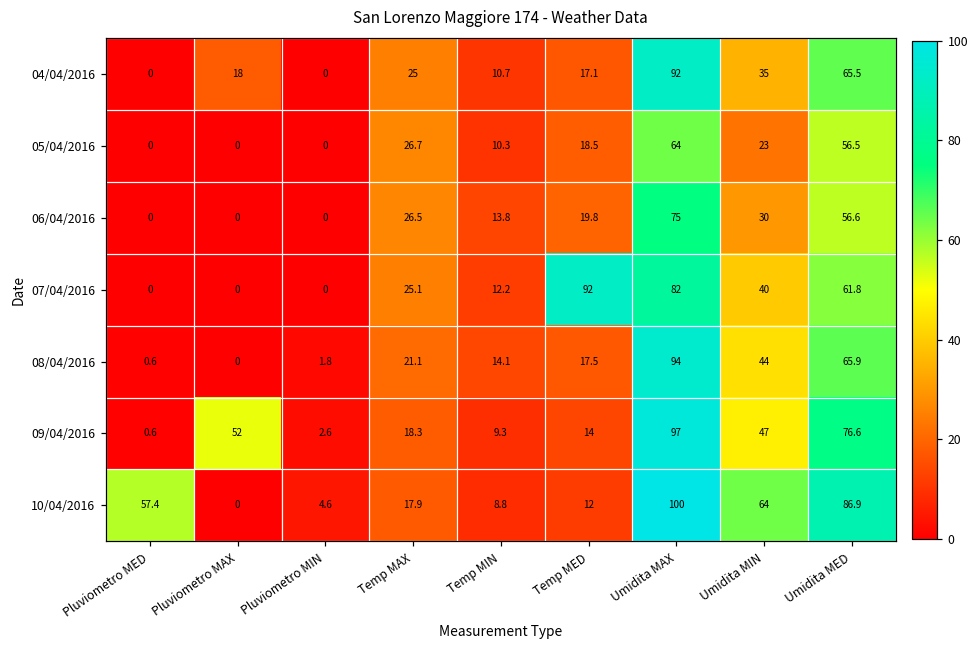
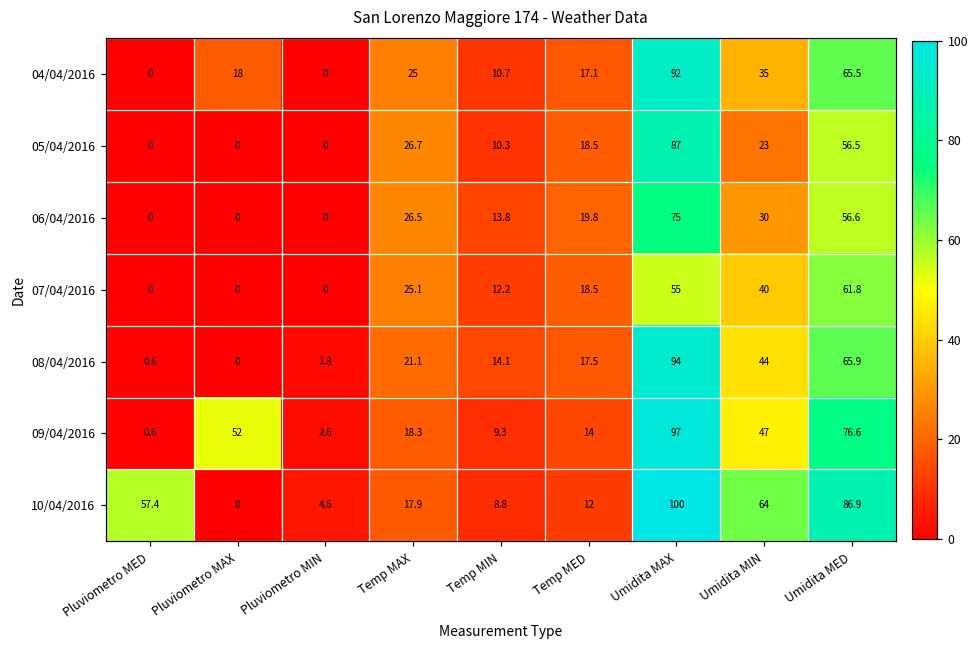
  {
    "04/04/2016": {
      "Pluviometro MED": 0,
      "Pluviometro MAX": 18,
      "Pluviometro MIN": 0,
      "Temp MAX": 25,
      "Temp MIN": 10.7,
      "Temp MED": 17.1,
      "Umidita MAX": 92,
      "Umidita MIN": 35,
      "Umidita MED": 65.5
    },
    "05/04/2016": {
      "Pluviometro MED": 0,
      "Pluviometro MAX": 0,
      "Pluviometro MIN": 0,
      "Temp MAX": 26.7,
      "Temp MIN": 10.3,
      "Temp MED": 18.5,
-     "Umidita MAX": 64,
+     "Umidita MAX": 87,
      "Umidita MIN": 23,
      "Umidita MED": 56.5
    },
    "06/04/2016": {
      "Pluviometro MED": 0,
      "Pluviometro MAX": 0,
      "Pluviometro MIN": 0,
      "Temp MAX": 26.5,
      "Temp MIN": 13.8,
      "Temp MED": 19.8,
      "Umidita MAX": 75,
      "Umidita MIN": 30,
      "Umidita MED": 56.6
    },
    "07/04/2016": {
      "Pluviometro MED": 0,
      "Pluviometro MAX": 0,
      "Pluviometro MIN": 0,
      "Temp MAX": 25.1,
      "Temp MIN": 12.2,
-     "Temp MED": 92,
-     "Umidita MAX": 82,
+     "Temp MED": 18.5,
+     "Umidita MAX": 55,
      "Umidita MIN": 40,
      "Umidita MED": 61.8
    },
    "08/04/2016": {
      "Pluviometro MED": 0.6,
      "Pluviometro MAX": 0,
      "Pluviometro MIN": 1.8,
      "Temp MAX": 21.1,
      "Temp MIN": 14.1,
      "Temp MED": 17.5,
      "Umidita MAX": 94,
      "Umidita MIN": 44,
      "Umidita MED": 65.9
    },
    "09/04/2016": {
      "Pluviometro MED": 0.6,
      "Pluviometro MAX": 52,
      "Pluviometro MIN": 2.6,
      "Temp MAX": 18.3,
      "Temp MIN": 9.3,
      "Temp MED": 14,
      "Umidita MAX": 97,
      "Umidita MIN": 47,
      "Umidita MED": 76.6
    },
    "10/04/2016": {
      "Pluviometro MED": 57.4,
      "Pluviometro MAX": 0,
      "Pluviometro MIN": 4.6,
      "Temp MAX": 17.9,
      "Temp MIN": 8.8,
      "Temp MED": 12,
      "Umidita MAX": 100,
      "Umidita MIN": 64,
      "Umidita MED": 86.9
    }
  }
